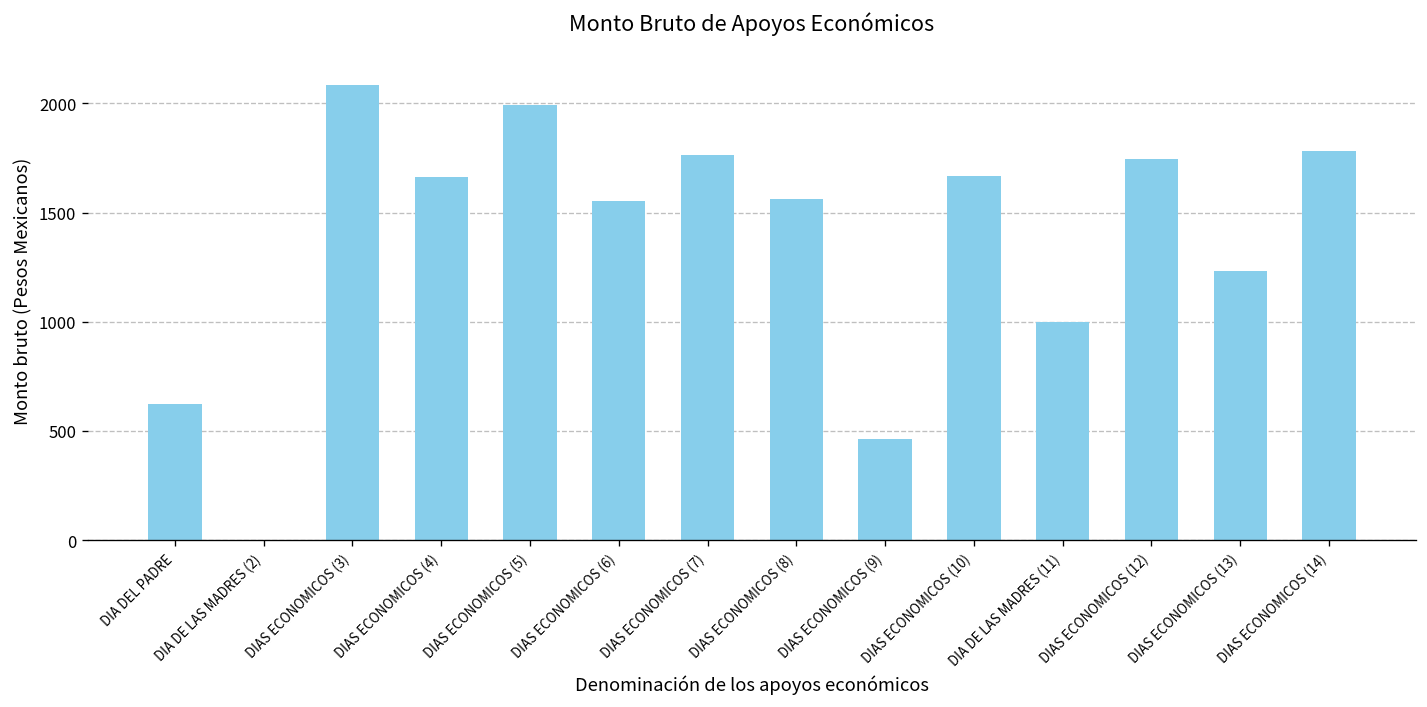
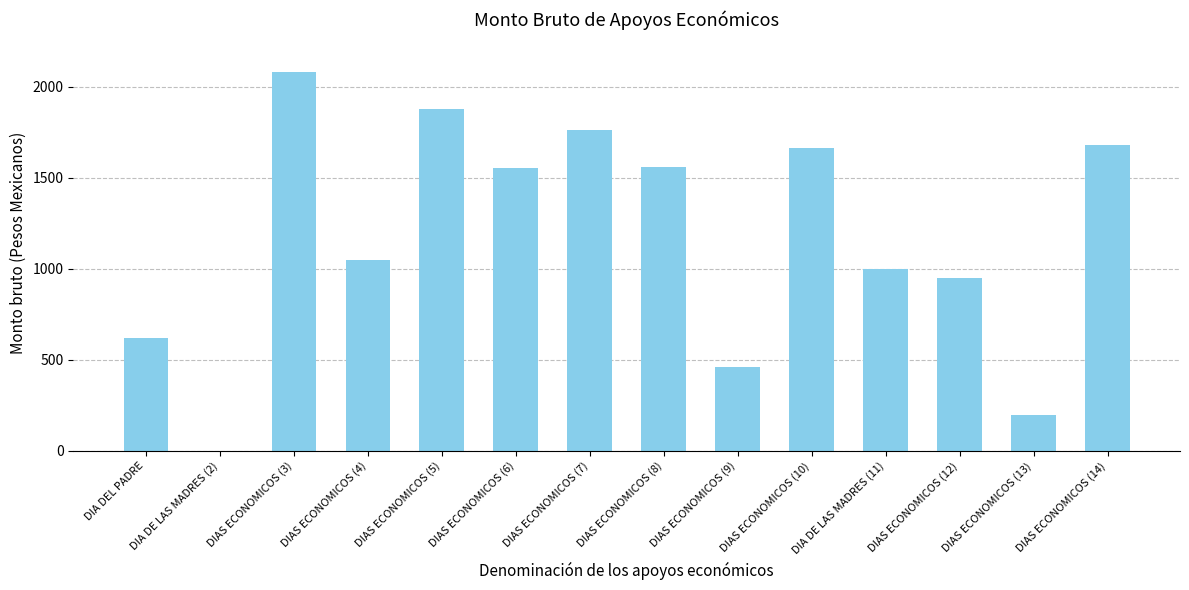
  {
    "DIA DEL PADRE": 620,
    "DIA DE LAS MADRES (2)": 0,
    "DIAS ECONOMICOS (3)": 2080,
-   "DIAS ECONOMICOS (4)": 1660,
-   "DIAS ECONOMICOS (5)": 1990,
+   "DIAS ECONOMICOS (4)": 1050,
+   "DIAS ECONOMICOS (5)": 1880,
    "DIAS ECONOMICOS (6)": 1550,
    "DIAS ECONOMICOS (7)": 1760,
    "DIAS ECONOMICOS (8)": 1560,
    "DIAS ECONOMICOS (9)": 460,
    "DIAS ECONOMICOS (10)": 1670,
    "DIA DE LAS MADRES (11)": 1000,
-   "DIAS ECONOMICOS (12)": 1750,
-   "DIAS ECONOMICOS (13)": 1230,
-   "DIAS ECONOMICOS (14)": 1780
+   "DIAS ECONOMICOS (12)": 950,
+   "DIAS ECONOMICOS (13)": 200,
+   "DIAS ECONOMICOS (14)": 1680
  }
